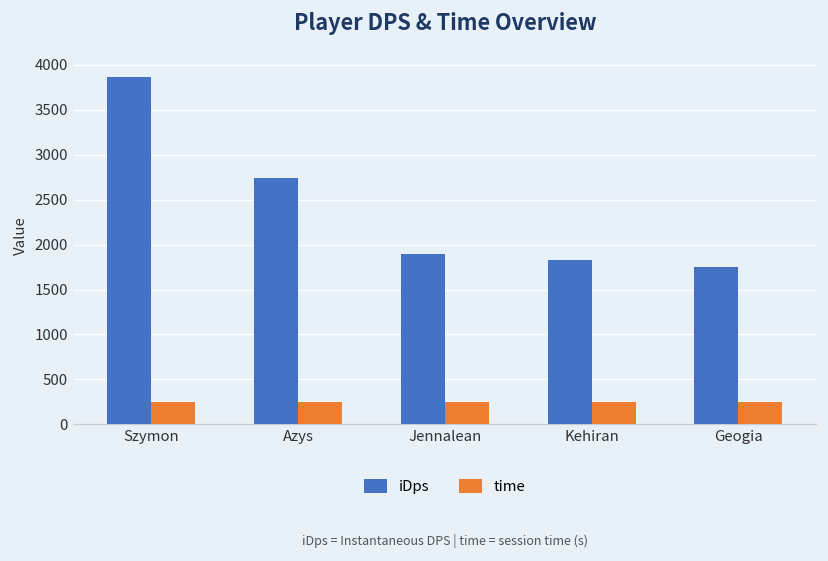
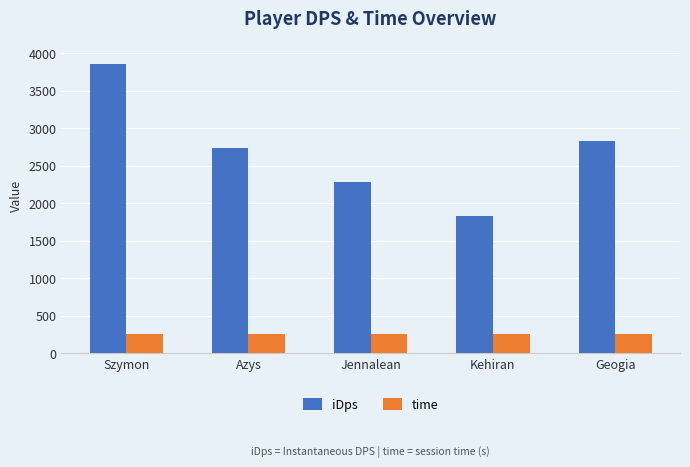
  {
    "iDps": {
      "Szymon": 3900,
      "Azys": 2700,
-     "Jennalean": 1900,
+     "Jennalean": 2300,
      "Kehiran": 1800,
-     "Geogia": 1700
+     "Geogia": 2800
    },
    "time": {
      "Szymon": 300,
      "Azys": 300,
      "Jennalean": 300,
      "Kehiran": 300,
      "Geogia": 300
    }
  }
